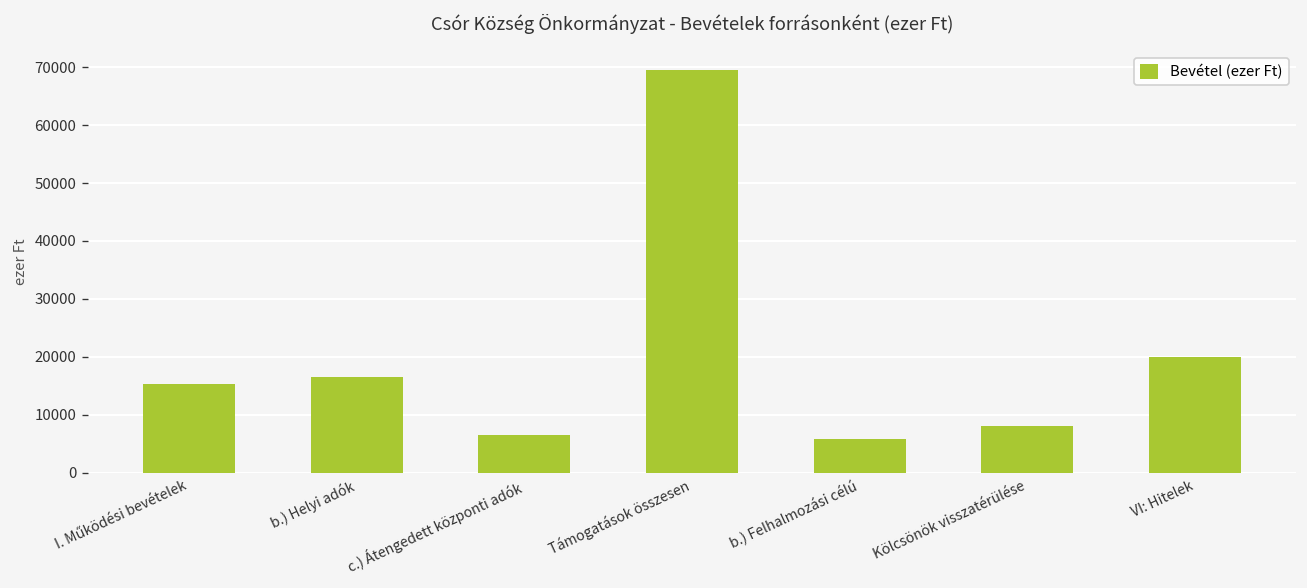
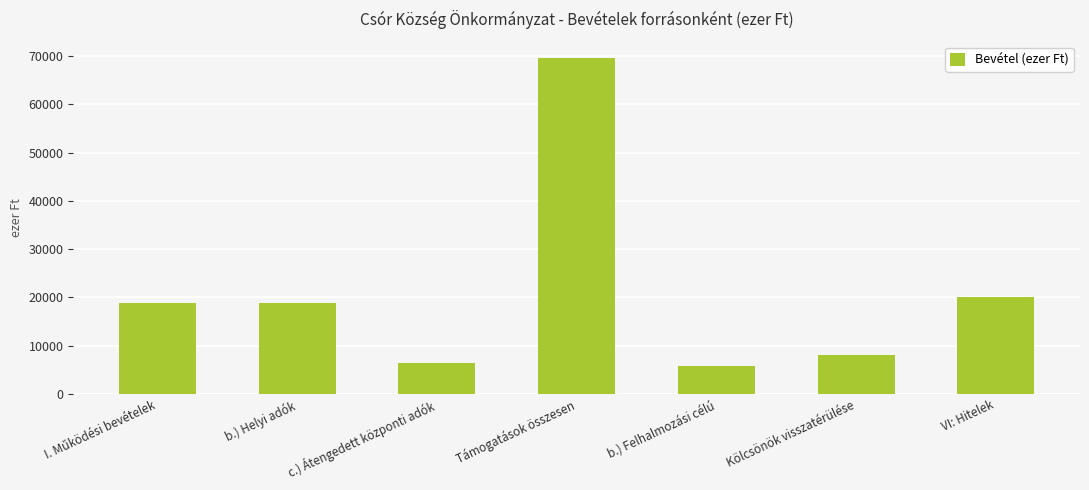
  {
-   "I. Működési bevételek": 15000,
-   "b.) Helyi adók": 17000,
+   "I. Működési bevételek": 19000,
+   "b.) Helyi adók": 19000,
    "c.) Átengedett központi adók": 7000,
    "Támogatások összesen": 69000,
    "b.) Felhalmozási célú": 6000,
    "Kölcsönök visszatérülése": 8000,
    "VI: Hitelek": 20000
  }
